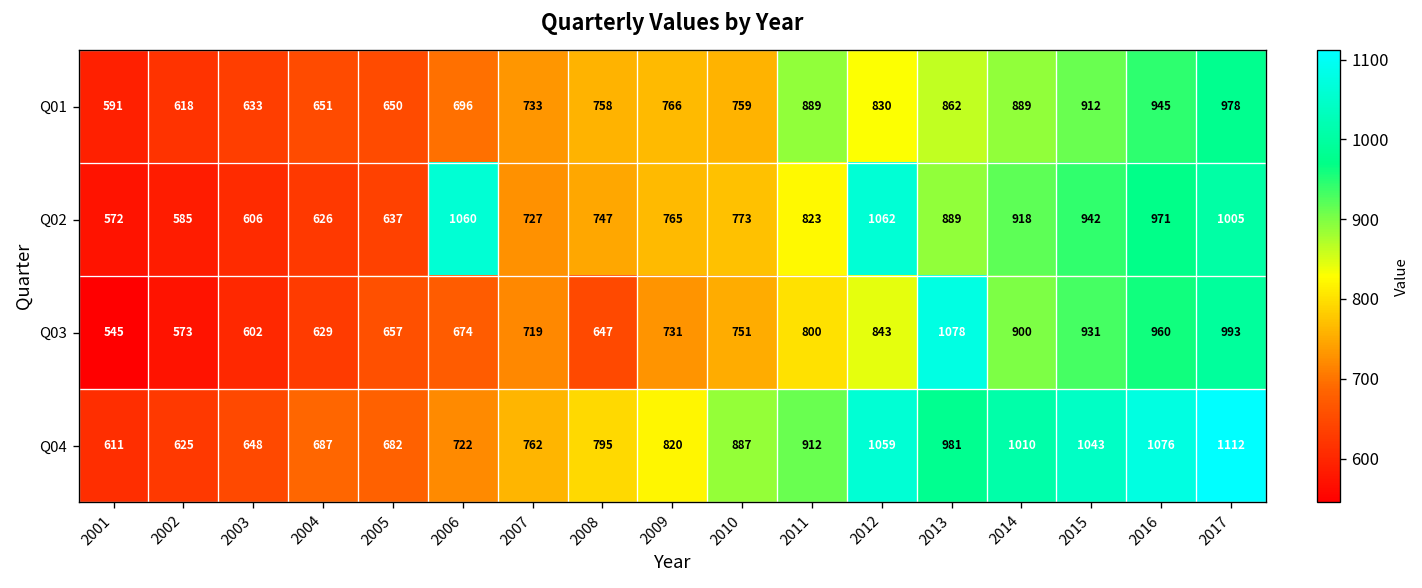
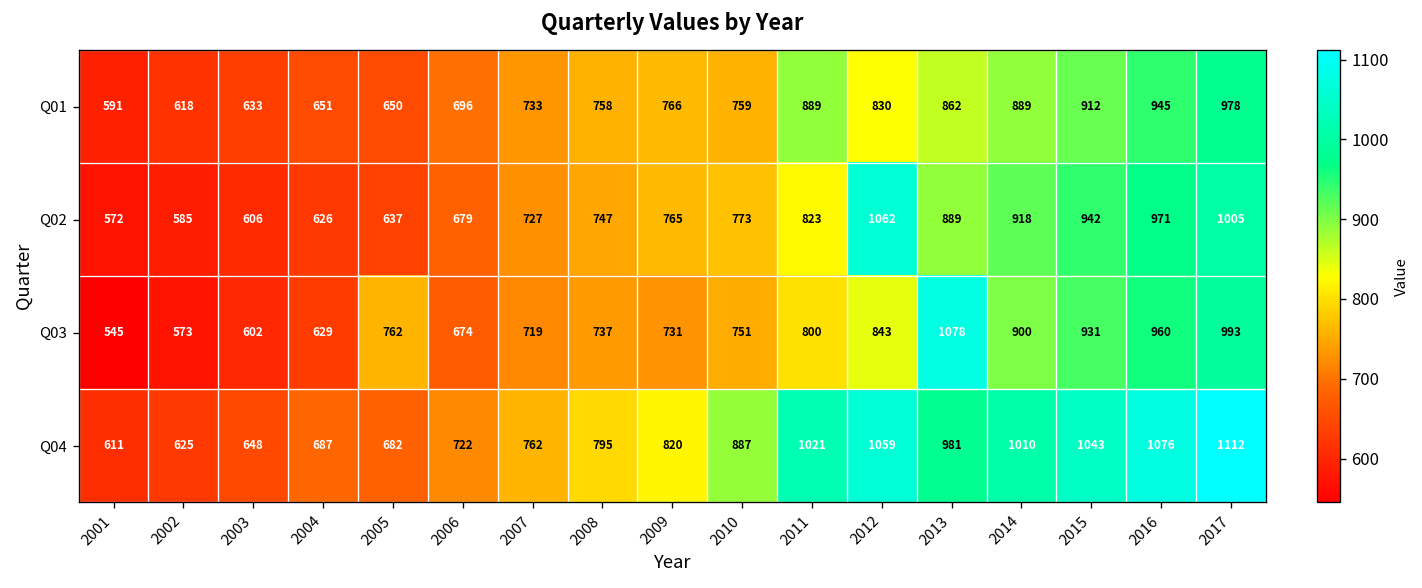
  {
    "Q01": {
      "2001": 591,
      "2002": 618,
      "2003": 633,
      "2004": 651,
      "2005": 650,
      "2006": 696,
      "2007": 733,
      "2008": 758,
      "2009": 766,
      "2010": 759,
      "2011": 889,
      "2012": 830,
      "2013": 862,
      "2014": 889,
      "2015": 912,
      "2016": 945,
      "2017": 978
    },
    "Q02": {
      "2001": 572,
      "2002": 585,
      "2003": 606,
      "2004": 626,
      "2005": 637,
-     "2006": 1060,
+     "2006": 679,
      "2007": 727,
      "2008": 747,
      "2009": 765,
      "2010": 773,
      "2011": 823,
      "2012": 1062,
      "2013": 889,
      "2014": 918,
      "2015": 942,
      "2016": 971,
      "2017": 1005
    },
    "Q03": {
      "2001": 545,
      "2002": 573,
      "2003": 602,
      "2004": 629,
-     "2005": 657,
+     "2005": 762,
      "2006": 674,
      "2007": 719,
-     "2008": 647,
+     "2008": 737,
      "2009": 731,
      "2010": 751,
      "2011": 800,
      "2012": 843,
      "2013": 1078,
      "2014": 900,
      "2015": 931,
      "2016": 960,
      "2017": 993
    },
    "Q04": {
      "2001": 611,
      "2002": 625,
      "2003": 648,
      "2004": 687,
      "2005": 682,
      "2006": 722,
      "2007": 762,
      "2008": 795,
      "2009": 820,
      "2010": 887,
-     "2011": 912,
+     "2011": 1021,
      "2012": 1059,
      "2013": 981,
      "2014": 1010,
      "2015": 1043,
      "2016": 1076,
      "2017": 1112
    }
  }
